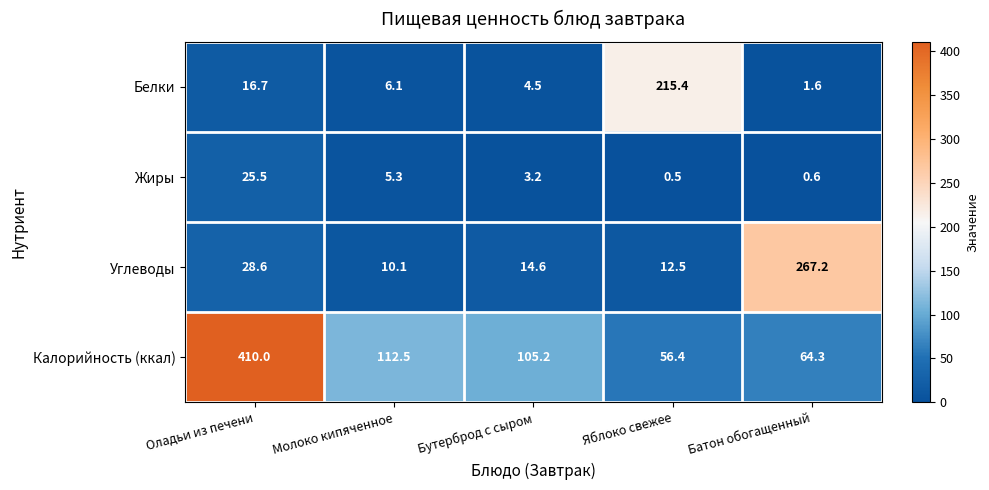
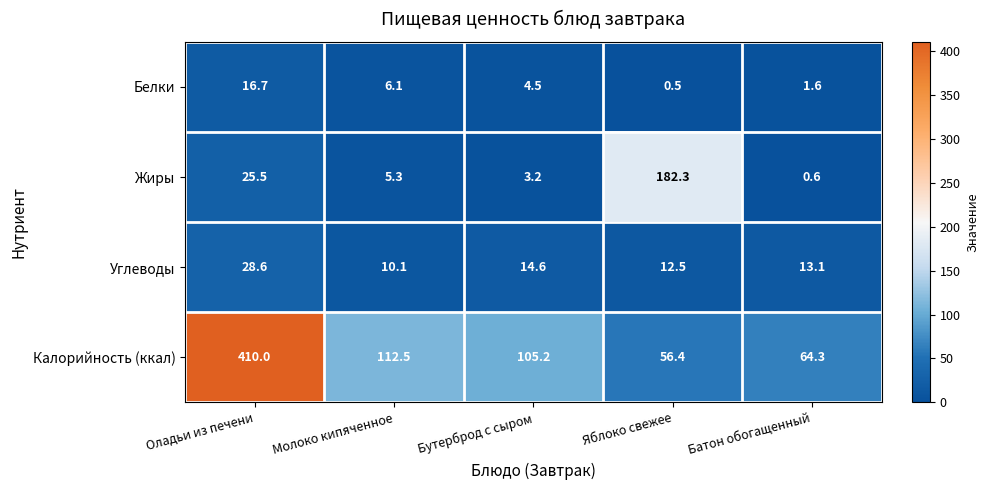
  {
    "Белки": {
      "Оладьи из печени": 16.7,
      "Молоко кипяченное": 6.1,
      "Бутерброд с сыром": 4.5,
-     "Яблоко свежее": 215.4,
+     "Яблоко свежее": 0.5,
      "Батон обогащенный": 1.6
    },
    "Жиры": {
      "Оладьи из печени": 25.5,
      "Молоко кипяченное": 5.3,
      "Бутерброд с сыром": 3.2,
-     "Яблоко свежее": 0.5,
+     "Яблоко свежее": 182.3,
      "Батон обогащенный": 0.6
    },
    "Углеводы": {
      "Оладьи из печени": 28.6,
      "Молоко кипяченное": 10.1,
      "Бутерброд с сыром": 14.6,
      "Яблоко свежее": 12.5,
-     "Батон обогащенный": 267.2
+     "Батон обогащенный": 13.1
    },
    "Калорийность (ккал)": {
      "Оладьи из печени": 410.0,
      "Молоко кипяченное": 112.5,
      "Бутерброд с сыром": 105.2,
      "Яблоко свежее": 56.4,
      "Батон обогащенный": 64.3
    }
  }
